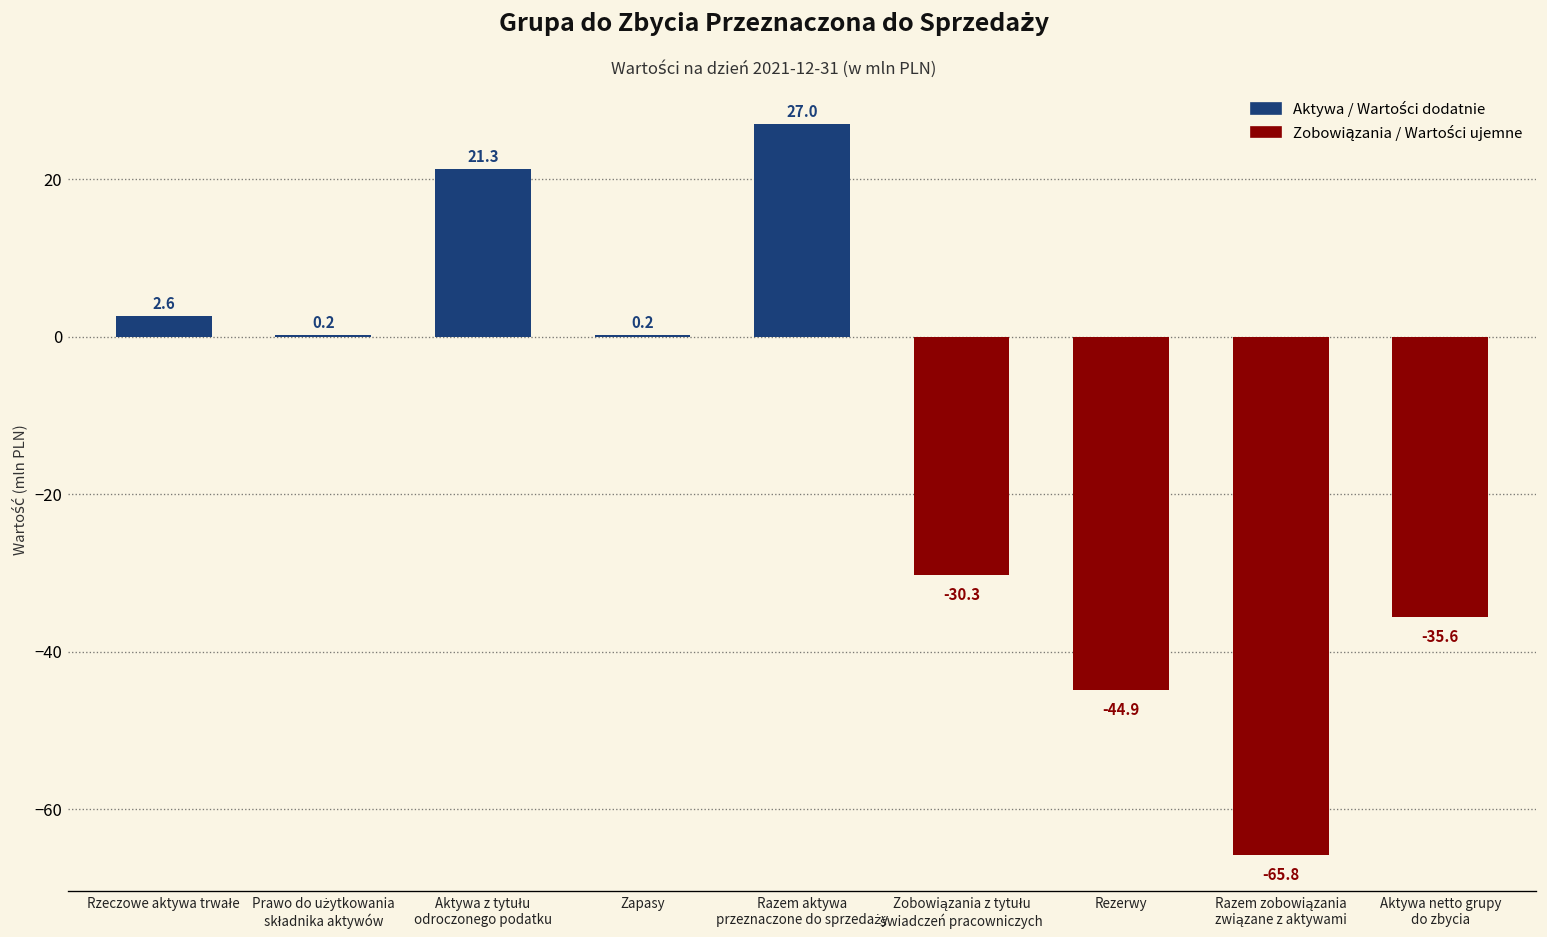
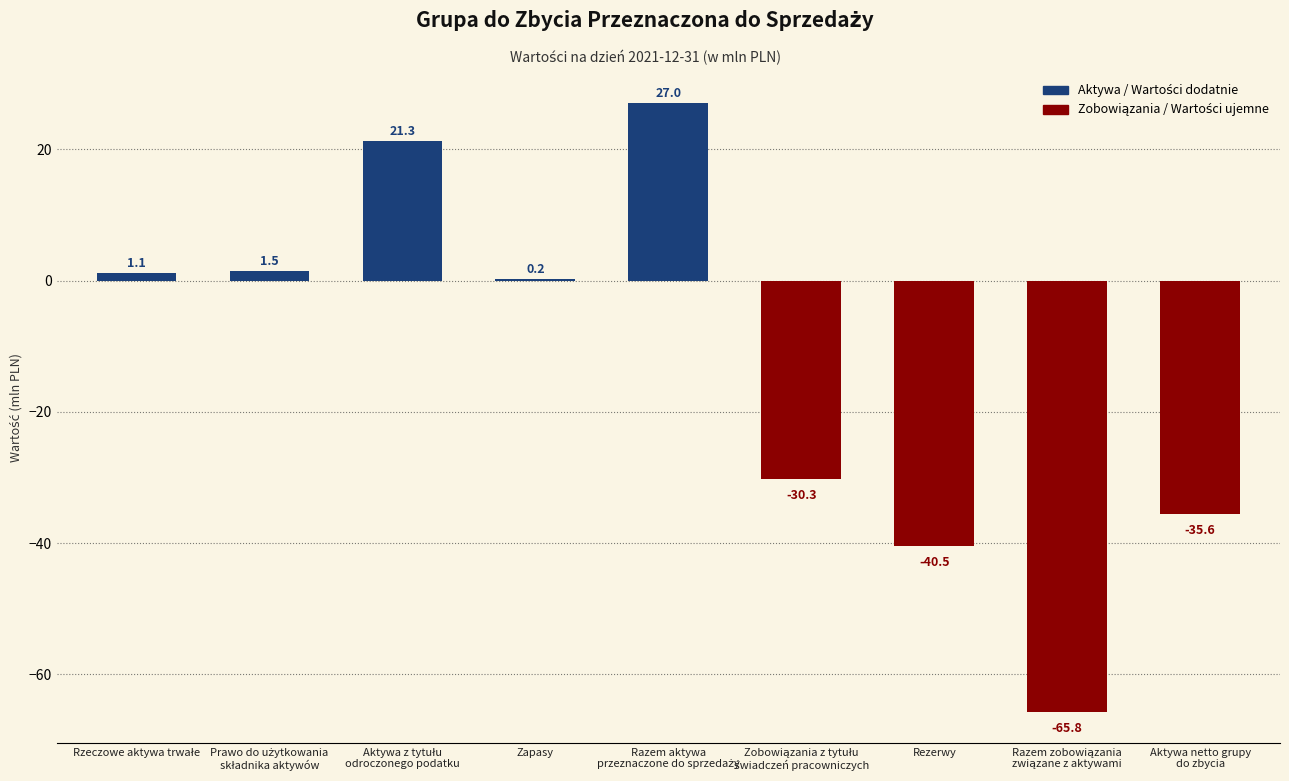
  {
-   "Rzeczowe aktywa trwałe": 2.6,
-   "Prawo do użytkowania składnika aktywów": 0.2,
+   "Rzeczowe aktywa trwałe": 1.1,
+   "Prawo do użytkowania składnika aktywów": 1.5,
    "Aktywa z tytułu odroczonego podatku": 21.3,
    "Zapasy": 0.2,
    "Razem aktywa przeznaczone do sprzedaży": 27.0,
    "Zobowiązania z tytułu świadczeń pracowniczych": -30.3,
-   "Rezerwy": -44.9,
+   "Rezerwy": -40.5,
    "Razem zobowiązania związane z aktywami": -65.8,
    "Aktywa netto grupy do zbycia": -35.6
  }
